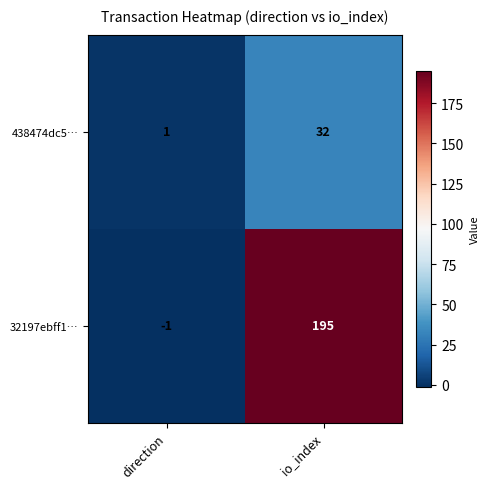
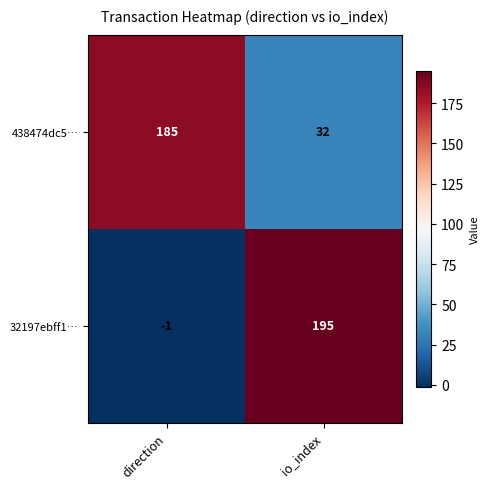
  {
    "438474dc5…": {
-     "direction": 1,
+     "direction": 185,
      "io_index": 32
    },
    "32197ebff1…": {
      "direction": -1,
      "io_index": 195
    }
  }
